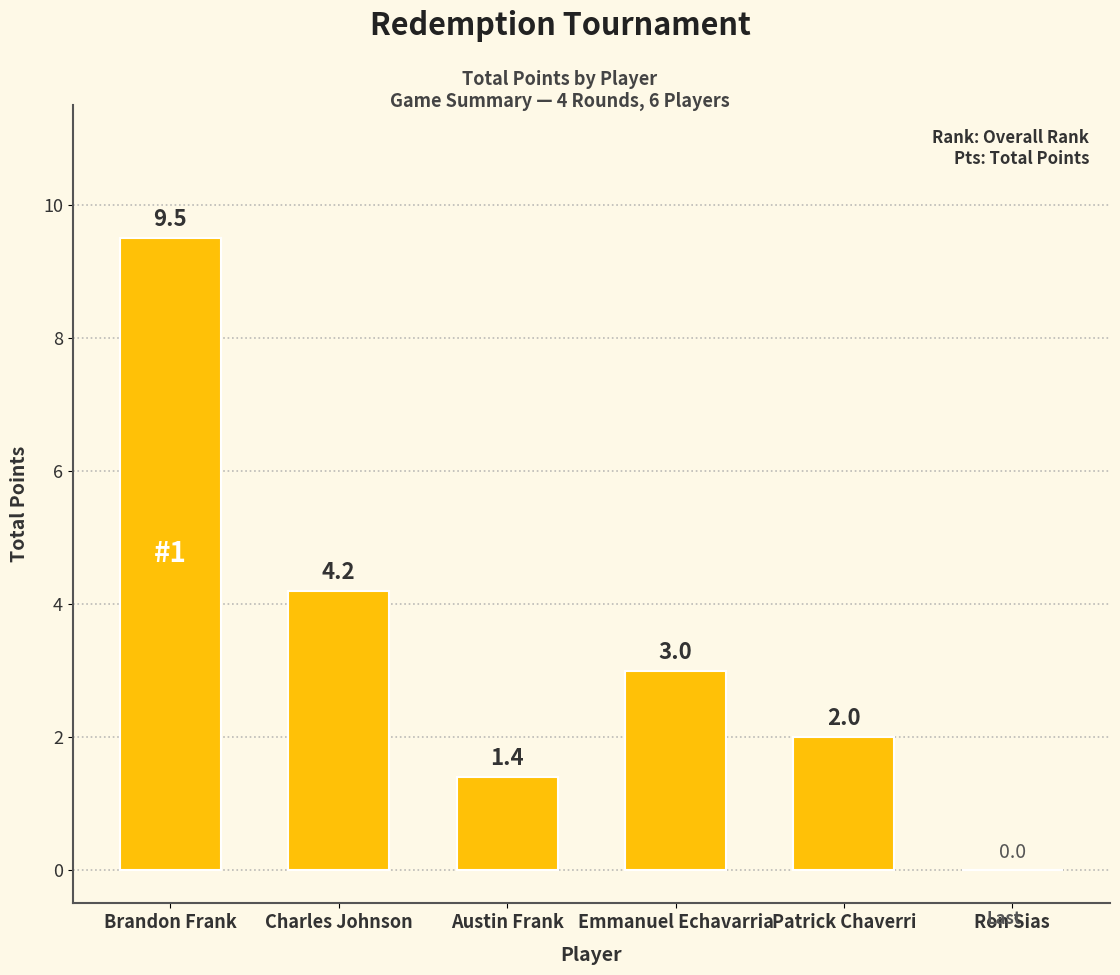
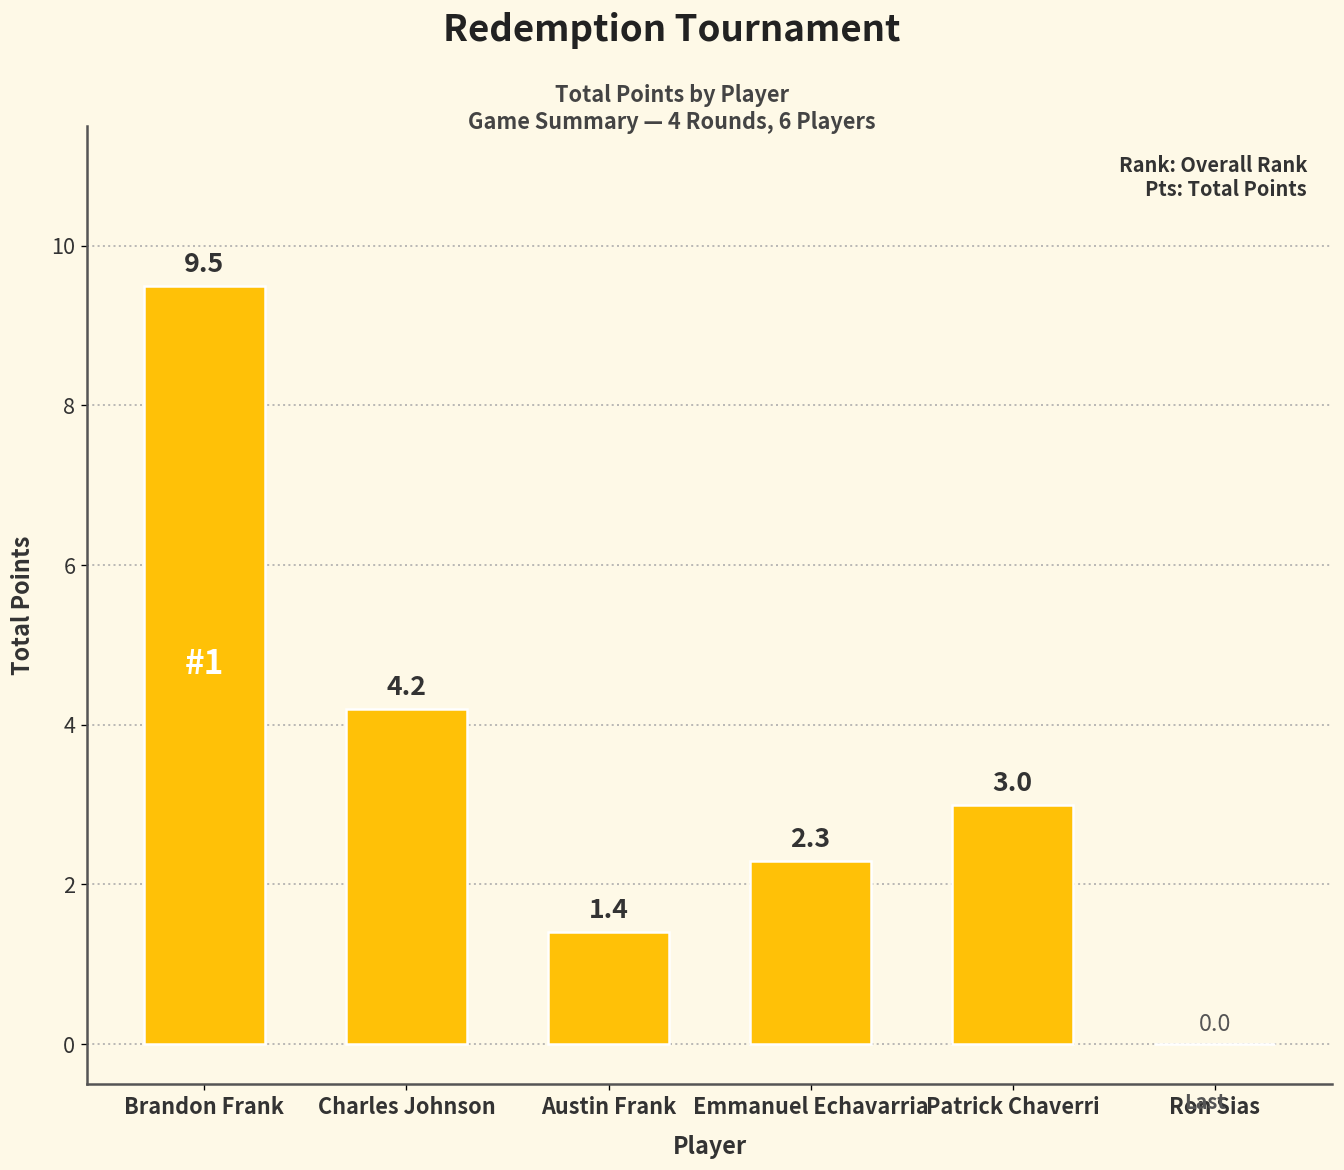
  {
    "Brandon Frank": 9.5,
    "Charles Johnson": 4.2,
    "Austin Frank": 1.4,
-   "Emmanuel Echavarria": 3.0,
-   "Patrick Chaverri": 2.0,
+   "Emmanuel Echavarria": 2.3,
+   "Patrick Chaverri": 3.0,
    "Ron Sias": 0.0
  }
